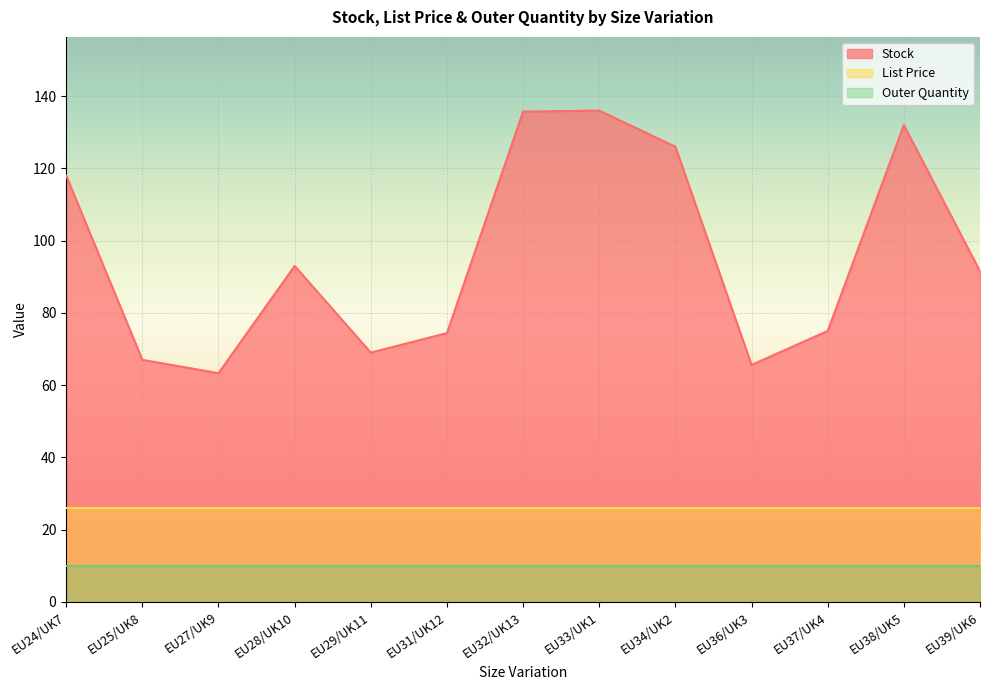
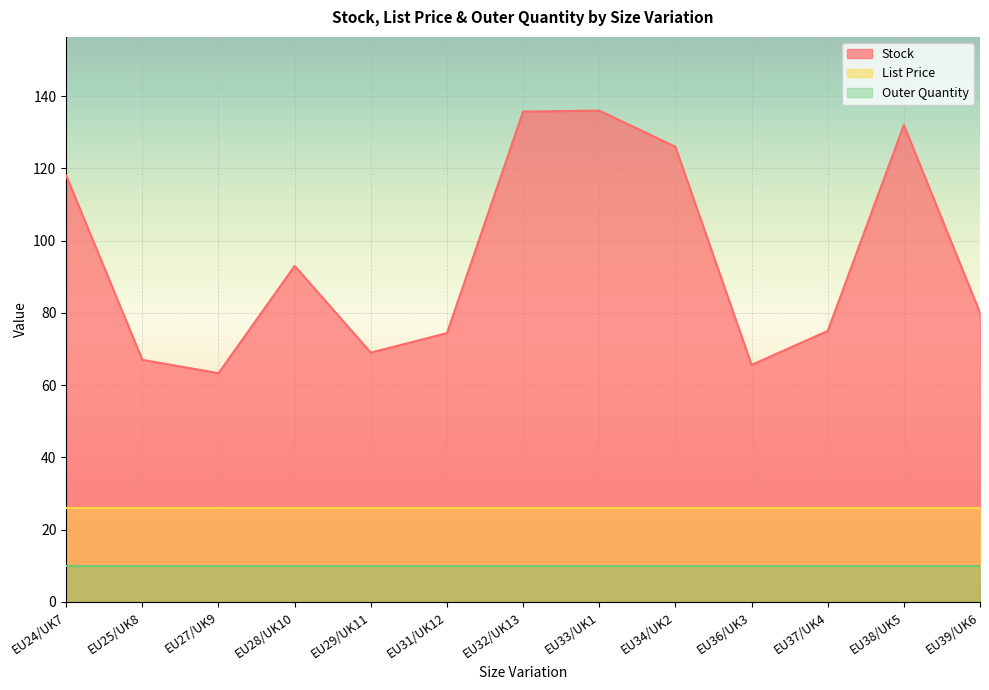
  {
    "Stock": {
      "EU24/UK7": 118,
      "EU25/UK8": 67,
      "EU27/UK9": 63,
      "EU28/UK10": 93,
      "EU29/UK11": 69,
      "EU31/UK12": 74,
      "EU32/UK13": 136,
      "EU33/UK1": 136,
      "EU34/UK2": 126,
      "EU36/UK3": 66,
      "EU37/UK4": 75,
      "EU38/UK5": 132,
-     "EU39/UK6": 92
+     "EU39/UK6": 80
    },
    "List Price": {
      "EU24/UK7": 26,
      "EU25/UK8": 26,
      "EU27/UK9": 26,
      "EU28/UK10": 26,
      "EU29/UK11": 26,
      "EU31/UK12": 26,
      "EU32/UK13": 26,
      "EU33/UK1": 26,
      "EU34/UK2": 26,
      "EU36/UK3": 26,
      "EU37/UK4": 26,
      "EU38/UK5": 26,
      "EU39/UK6": 26
    },
    "Outer Quantity": {
      "EU24/UK7": 10,
      "EU25/UK8": 10,
      "EU27/UK9": 10,
      "EU28/UK10": 10,
      "EU29/UK11": 10,
      "EU31/UK12": 10,
      "EU32/UK13": 10,
      "EU33/UK1": 10,
      "EU34/UK2": 10,
      "EU36/UK3": 10,
      "EU37/UK4": 10,
      "EU38/UK5": 10,
      "EU39/UK6": 10
    }
  }
